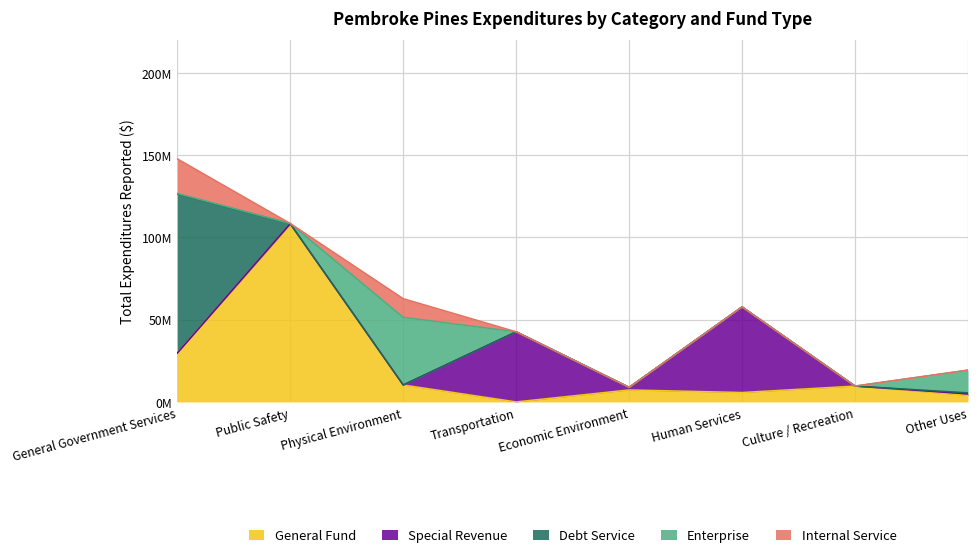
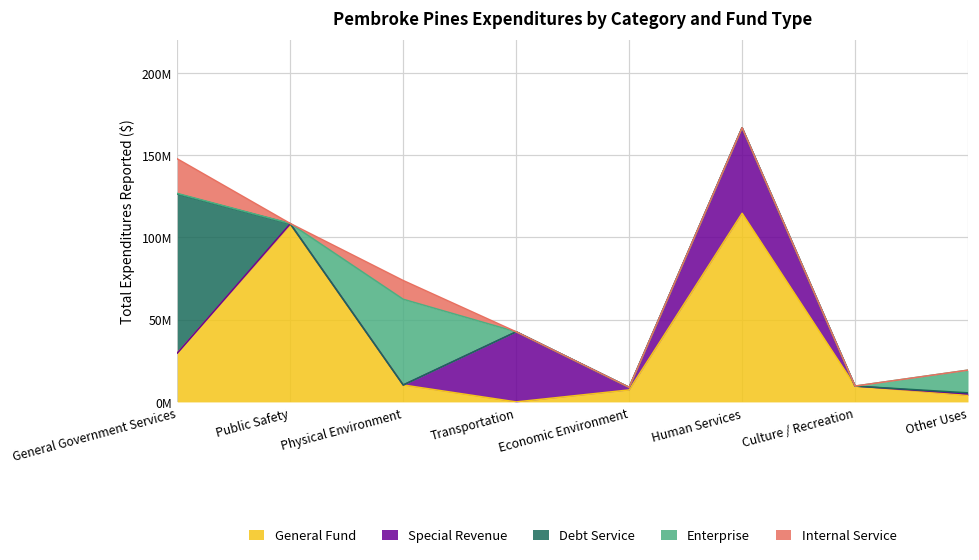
  {
    "General Fund": {
      "Transportation": 0,
-     "Human Services": 6000000
+     "Human Services": 115000000
    },
    "Enterprise": {
-     "Physical Environment": 41000000
+     "Physical Environment": 52000000
    },
    "Internal Service": {
      "General Government Services": 21000000,
      "Physical Environment": 11000000
    }
  }
